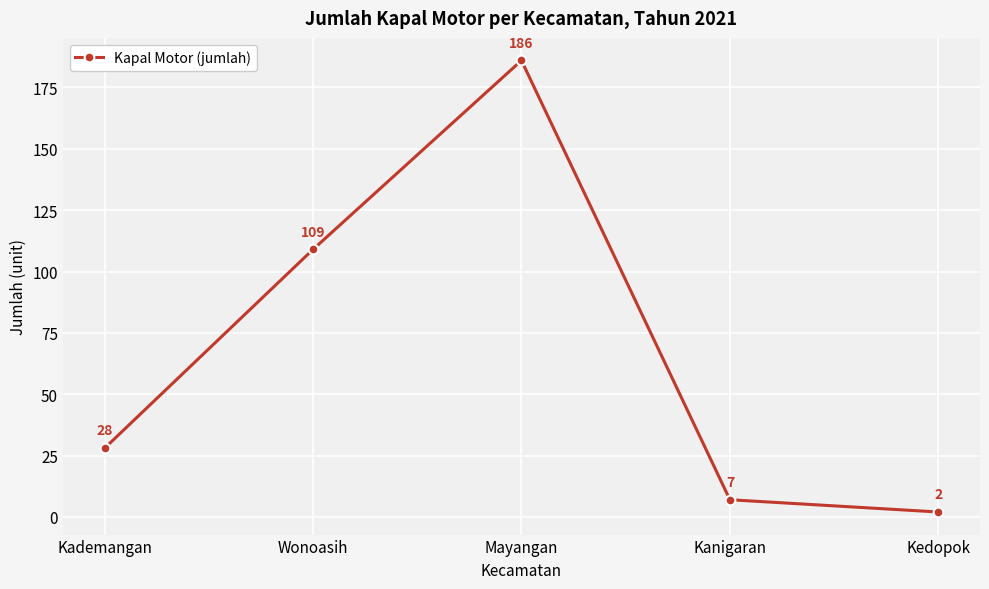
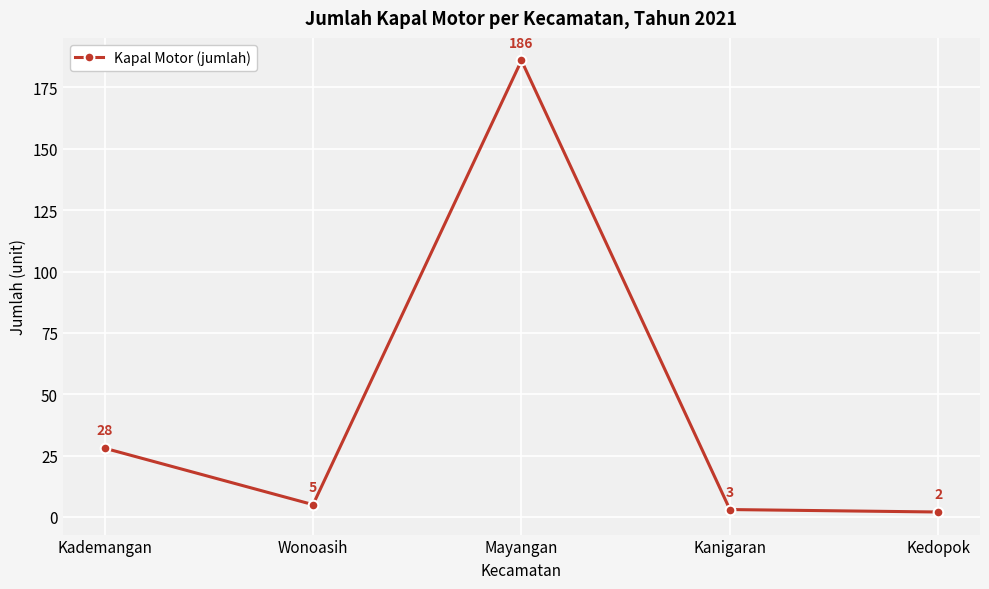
  {
    "Kademangan": 28,
-   "Wonoasih": 109,
+   "Wonoasih": 5,
    "Mayangan": 186,
-   "Kanigaran": 7,
+   "Kanigaran": 3,
    "Kedopok": 2
  }
